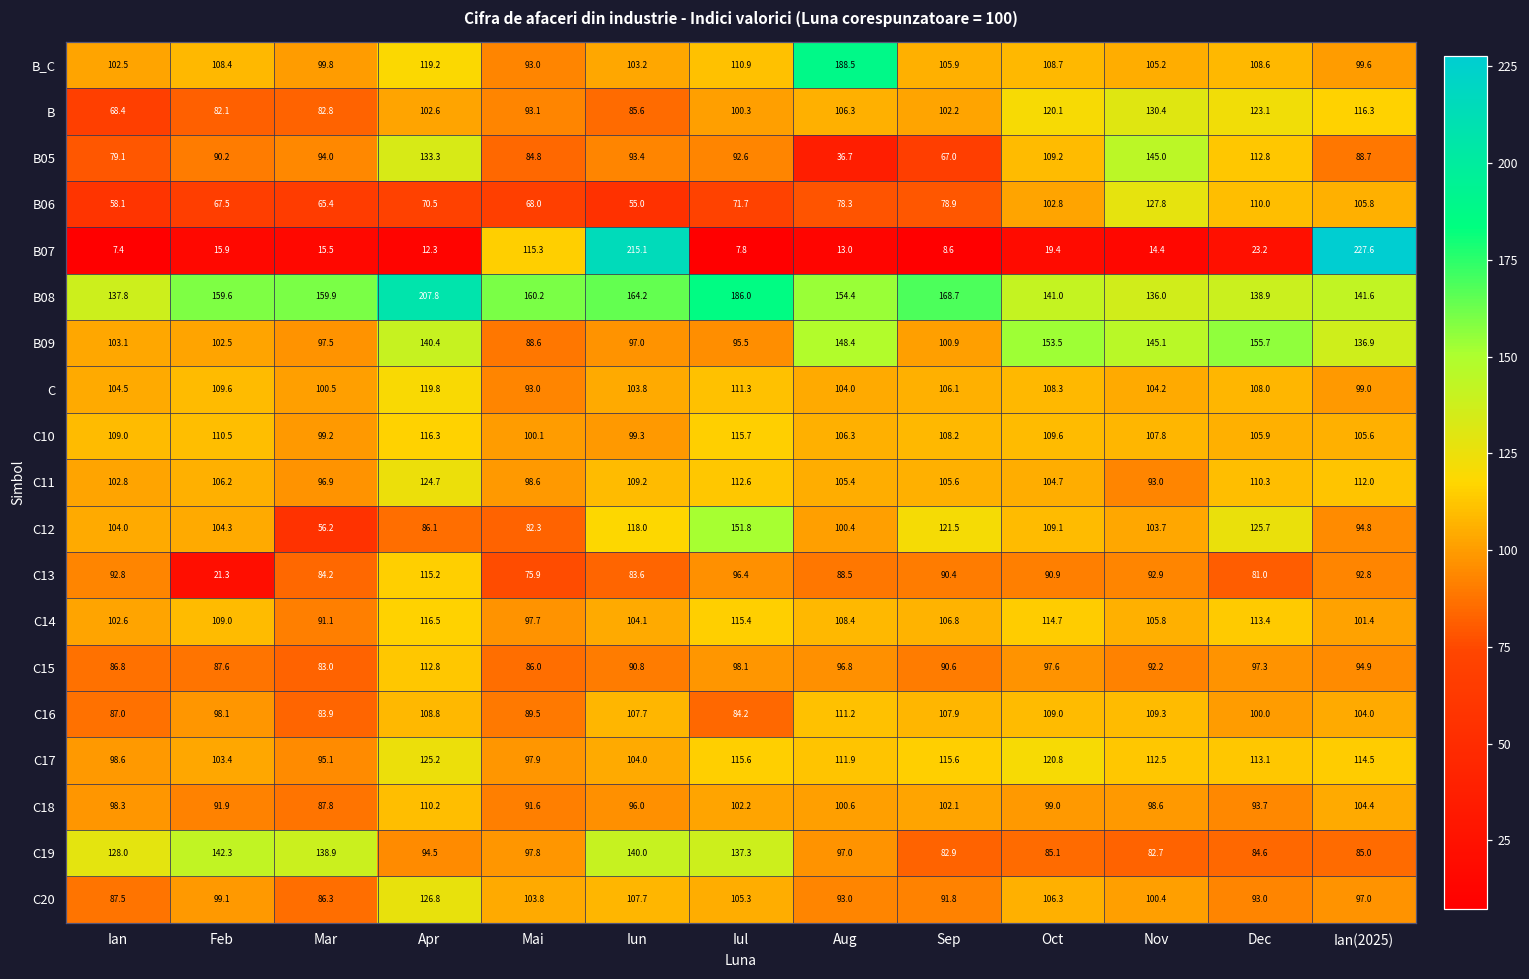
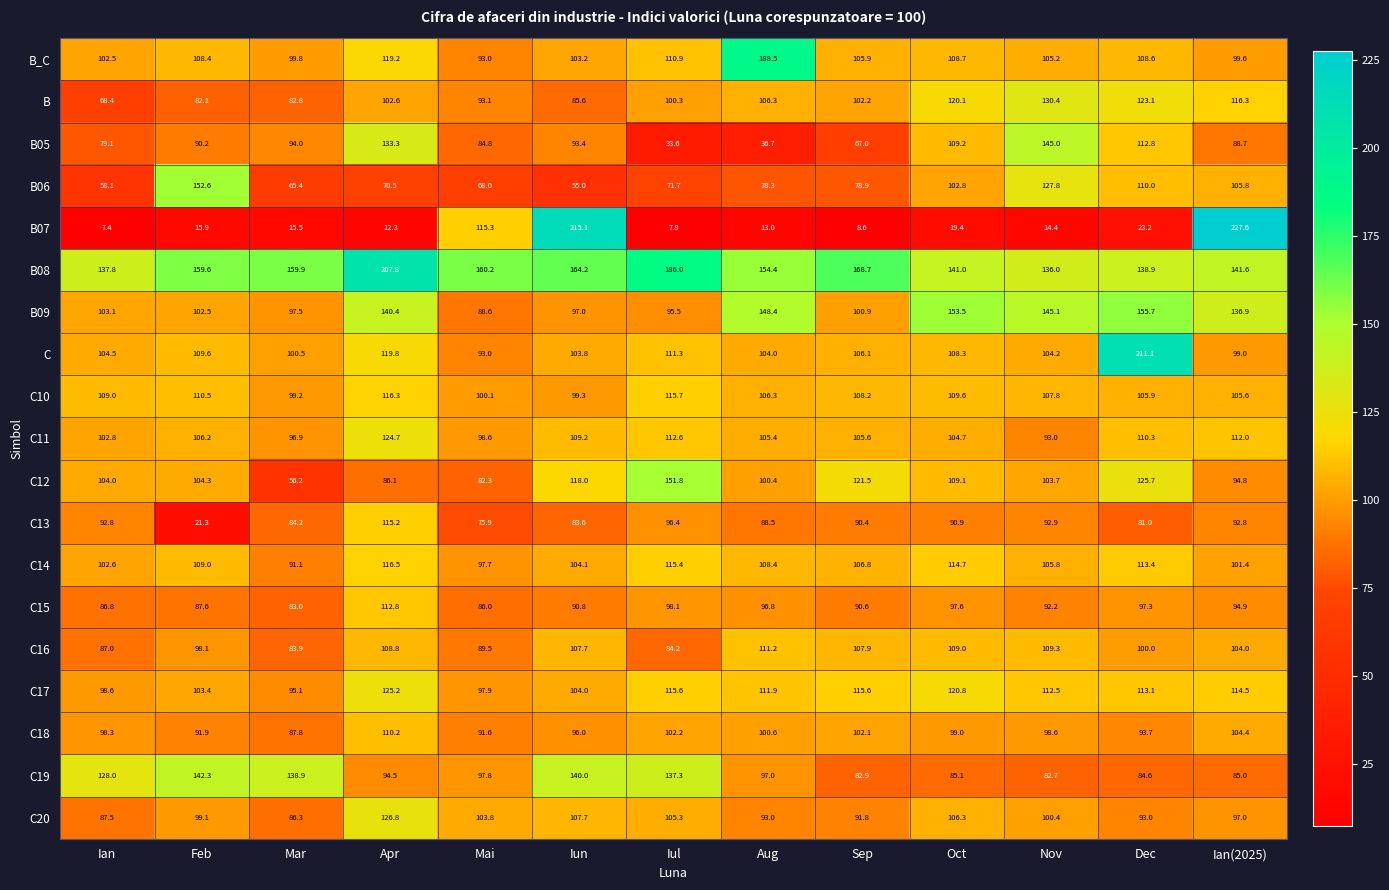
  {
    "B05": {
      "Ian": 79.1,
      "Feb": 90.2,
      "Mar": 94.0,
      "Apr": 133.3,
      "Mai": 84.8,
      "Iun": 93.4,
-     "Iul": 92.6,
+     "Iul": 33.6,
      "Aug": 36.7,
      "Sep": 67.0,
      "Oct": 109.2,
      "Nov": 145.0,
      "Dec": 112.8,
      "Ian(2025)": 88.7
    },
    "B06": {
      "Ian": 58.1,
-     "Feb": 67.5,
+     "Feb": 152.6,
      "Mar": 65.4,
      "Apr": 70.5,
      "Mai": 68.0,
      "Iun": 55.0,
      "Iul": 71.7,
      "Aug": 78.3,
      "Sep": 78.9,
      "Oct": 102.8,
      "Nov": 127.8,
      "Dec": 110.0,
      "Ian(2025)": 105.8
    },
    "C": {
      "Ian": 104.5,
      "Feb": 109.6,
      "Mar": 100.5,
      "Apr": 119.8,
      "Mai": 93.0,
      "Iun": 103.8,
      "Iul": 111.3,
      "Aug": 104.0,
      "Sep": 106.1,
      "Oct": 108.3,
      "Nov": 104.2,
-     "Dec": 108.0,
+     "Dec": 211.1,
      "Ian(2025)": 99.0
    }
  }
